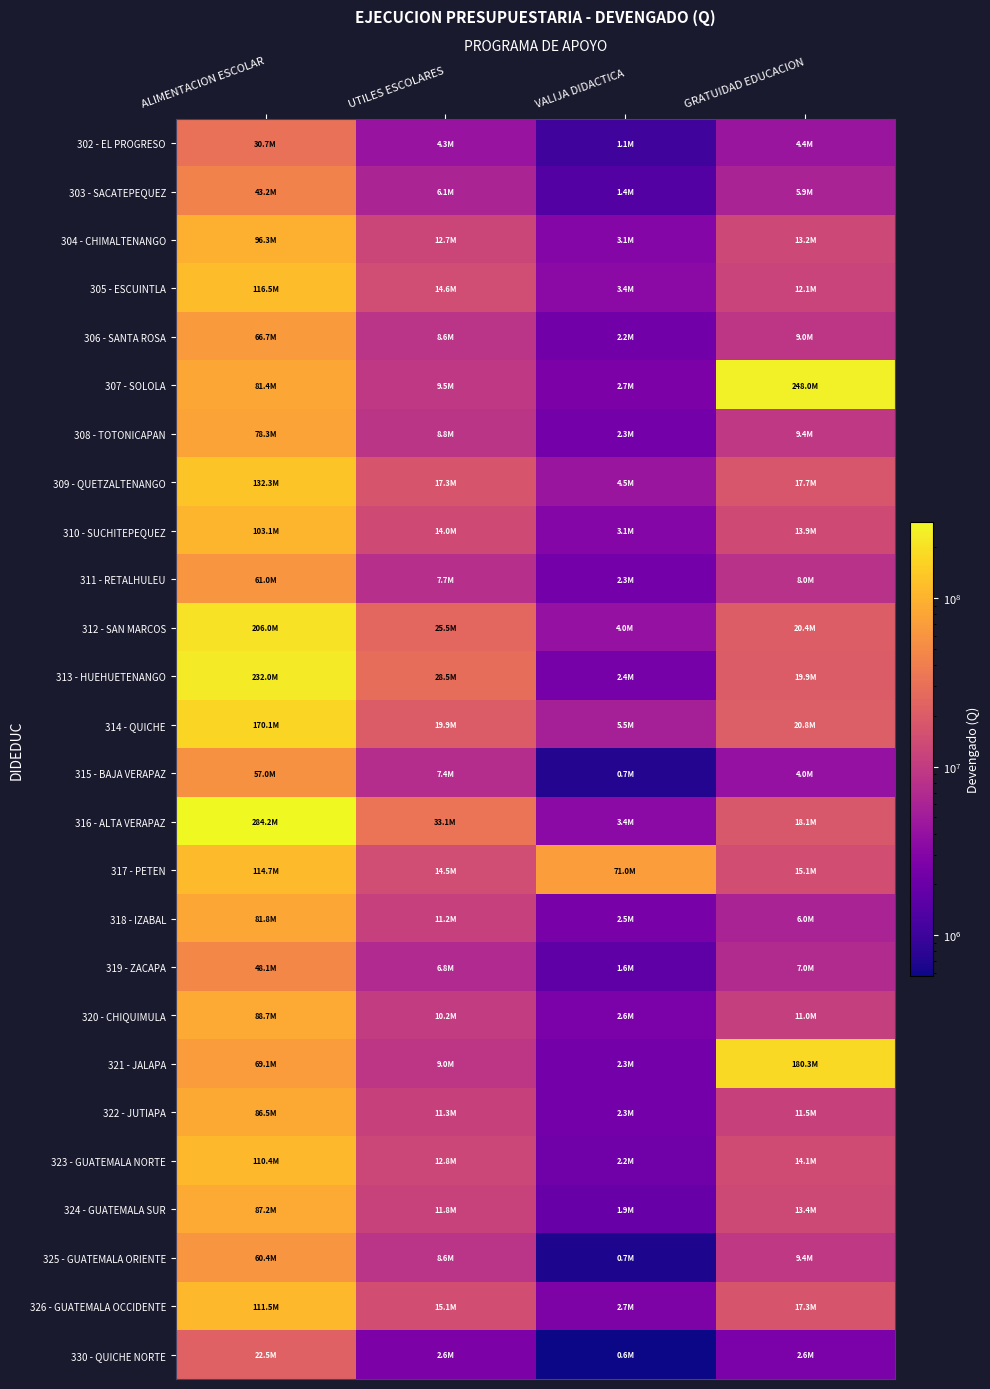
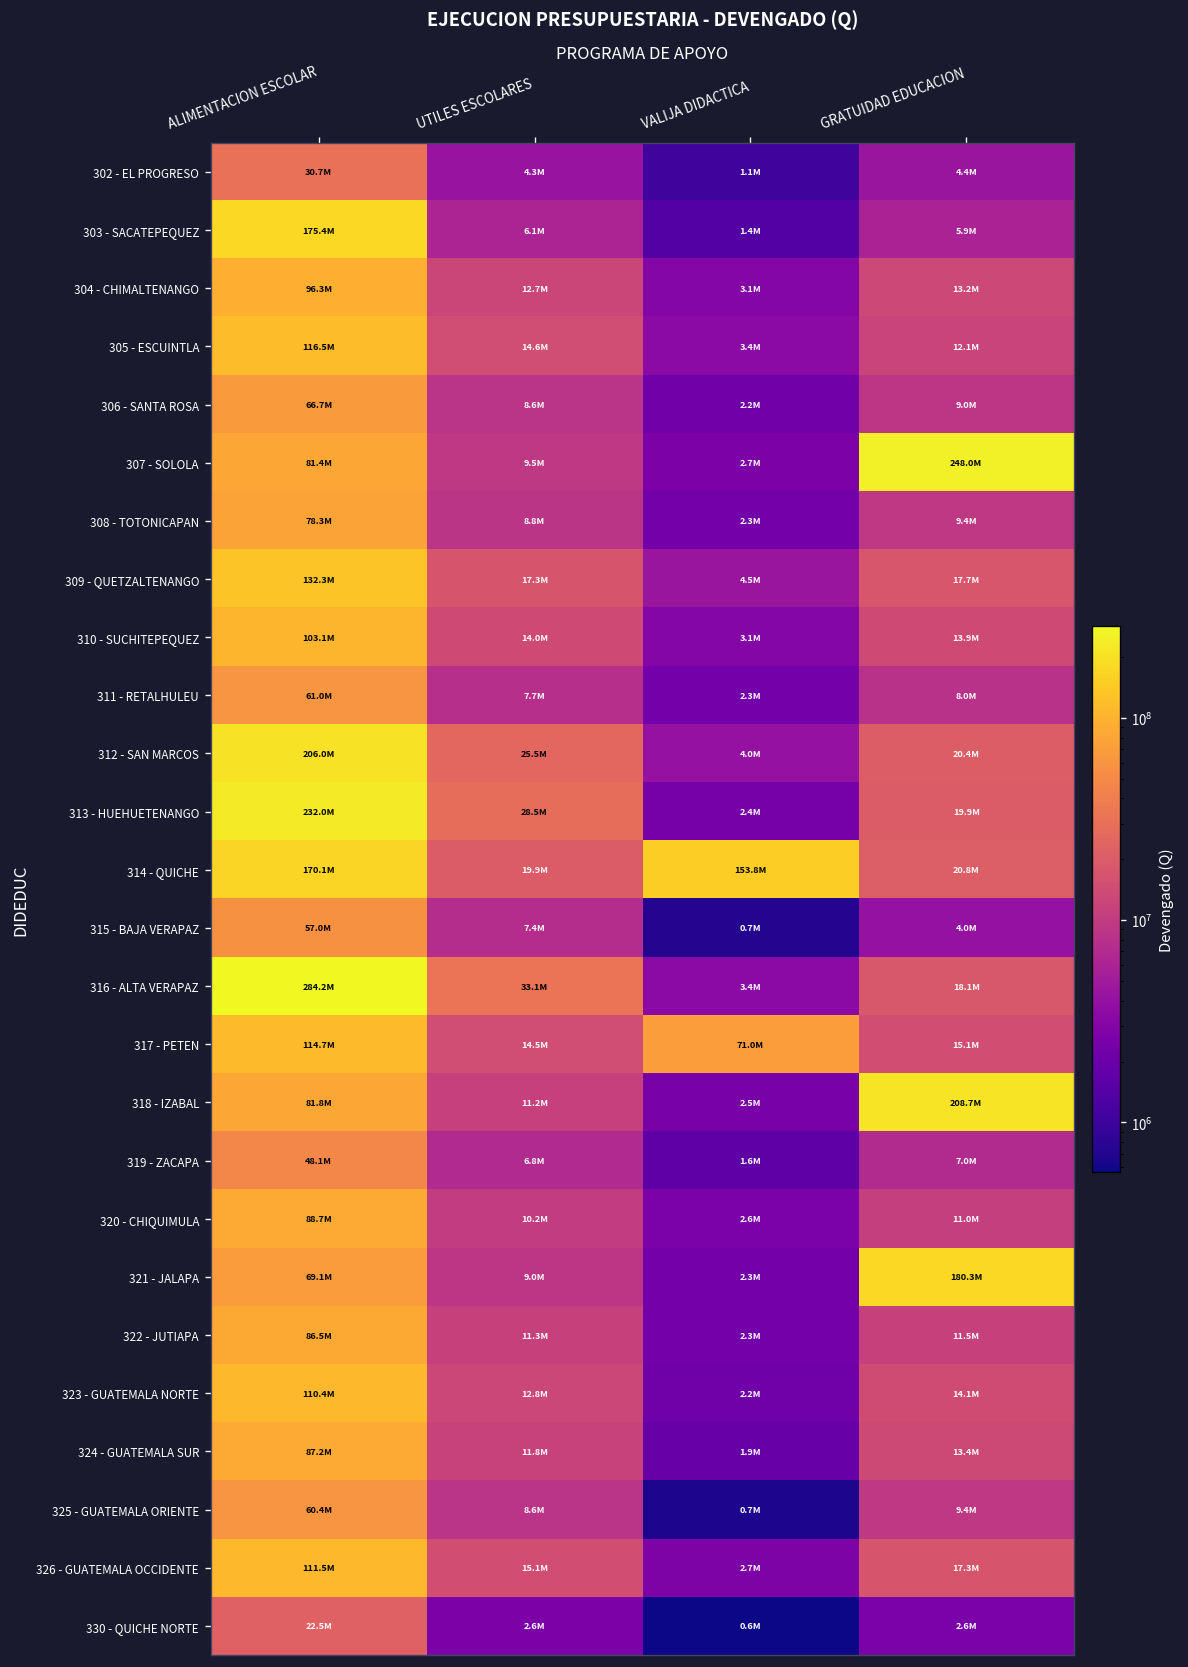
  {
    "302 - EL PROGRESO": {
      "ALIMENTACION ESCOLAR": "30.7M",
      "UTILES ESCOLARES": "4.3M",
      "VALIJA DIDACTICA": "1.1M",
      "GRATUIDAD EDUCACION": "4.4M"
    },
    "303 - SACATEPEQUEZ": {
-     "ALIMENTACION ESCOLAR": "43.2M",
+     "ALIMENTACION ESCOLAR": "175.4M",
      "UTILES ESCOLARES": "6.1M",
      "VALIJA DIDACTICA": "1.4M",
      "GRATUIDAD EDUCACION": "5.9M"
    },
    "304 - CHIMALTENANGO": {
      "ALIMENTACION ESCOLAR": "96.3M",
      "UTILES ESCOLARES": "12.7M",
      "VALIJA DIDACTICA": "3.1M",
      "GRATUIDAD EDUCACION": "13.2M"
    },
    "305 - ESCUINTLA": {
      "ALIMENTACION ESCOLAR": "116.5M",
      "UTILES ESCOLARES": "14.6M",
      "VALIJA DIDACTICA": "3.4M",
      "GRATUIDAD EDUCACION": "12.1M"
    },
    "306 - SANTA ROSA": {
      "ALIMENTACION ESCOLAR": "66.7M",
      "UTILES ESCOLARES": "8.6M",
      "VALIJA DIDACTICA": "2.2M",
      "GRATUIDAD EDUCACION": "9.0M"
    },
    "307 - SOLOLA": {
      "ALIMENTACION ESCOLAR": "81.4M",
      "UTILES ESCOLARES": "9.5M",
      "VALIJA DIDACTICA": "2.7M",
      "GRATUIDAD EDUCACION": "248.0M"
    },
    "308 - TOTONICAPAN": {
      "ALIMENTACION ESCOLAR": "78.3M",
      "UTILES ESCOLARES": "8.8M",
      "VALIJA DIDACTICA": "2.3M",
      "GRATUIDAD EDUCACION": "9.4M"
    },
    "309 - QUETZALTENANGO": {
      "ALIMENTACION ESCOLAR": "132.3M",
      "UTILES ESCOLARES": "17.3M",
      "VALIJA DIDACTICA": "4.5M",
      "GRATUIDAD EDUCACION": "17.7M"
    },
    "310 - SUCHITEPEQUEZ": {
      "ALIMENTACION ESCOLAR": "103.1M",
      "UTILES ESCOLARES": "14.0M",
      "VALIJA DIDACTICA": "3.1M",
      "GRATUIDAD EDUCACION": "13.9M"
    },
    "311 - RETALHULEU": {
      "ALIMENTACION ESCOLAR": "61.0M",
      "UTILES ESCOLARES": "7.7M",
      "VALIJA DIDACTICA": "2.3M",
      "GRATUIDAD EDUCACION": "8.0M"
    },
    "312 - SAN MARCOS": {
      "ALIMENTACION ESCOLAR": "206.0M",
      "UTILES ESCOLARES": "25.5M",
      "VALIJA DIDACTICA": "4.0M",
      "GRATUIDAD EDUCACION": "20.4M"
    },
    "313 - HUEHUETENANGO": {
      "ALIMENTACION ESCOLAR": "232.0M",
      "UTILES ESCOLARES": "28.5M",
      "VALIJA DIDACTICA": "2.4M",
      "GRATUIDAD EDUCACION": "19.9M"
    },
    "314 - QUICHE": {
      "ALIMENTACION ESCOLAR": "170.1M",
      "UTILES ESCOLARES": "19.9M",
-     "VALIJA DIDACTICA": "5.5M",
+     "VALIJA DIDACTICA": "153.8M",
      "GRATUIDAD EDUCACION": "20.8M"
    },
    "315 - BAJA VERAPAZ": {
      "ALIMENTACION ESCOLAR": "57.0M",
      "UTILES ESCOLARES": "7.4M",
      "VALIJA DIDACTICA": "0.7M",
      "GRATUIDAD EDUCACION": "4.0M"
    },
    "316 - ALTA VERAPAZ": {
      "ALIMENTACION ESCOLAR": "284.2M",
      "UTILES ESCOLARES": "33.1M",
      "VALIJA DIDACTICA": "3.4M",
      "GRATUIDAD EDUCACION": "18.1M"
    },
    "317 - PETEN": {
      "ALIMENTACION ESCOLAR": "114.7M",
      "UTILES ESCOLARES": "14.5M",
      "VALIJA DIDACTICA": "71.0M",
      "GRATUIDAD EDUCACION": "15.1M"
    },
    "318 - IZABAL": {
      "ALIMENTACION ESCOLAR": "81.8M",
      "UTILES ESCOLARES": "11.2M",
      "VALIJA DIDACTICA": "2.5M",
-     "GRATUIDAD EDUCACION": "6.0M"
+     "GRATUIDAD EDUCACION": "208.7M"
    },
    "319 - ZACAPA": {
      "ALIMENTACION ESCOLAR": "48.1M",
      "UTILES ESCOLARES": "6.8M",
      "VALIJA DIDACTICA": "1.6M",
      "GRATUIDAD EDUCACION": "7.0M"
    },
    "320 - CHIQUIMULA": {
      "ALIMENTACION ESCOLAR": "88.7M",
      "UTILES ESCOLARES": "10.2M",
      "VALIJA DIDACTICA": "2.6M",
      "GRATUIDAD EDUCACION": "11.0M"
    },
    "321 - JALAPA": {
      "ALIMENTACION ESCOLAR": "69.1M",
      "UTILES ESCOLARES": "9.0M",
      "VALIJA DIDACTICA": "2.3M",
      "GRATUIDAD EDUCACION": "180.3M"
    },
    "322 - JUTIAPA": {
      "ALIMENTACION ESCOLAR": "86.5M",
      "UTILES ESCOLARES": "11.3M",
      "VALIJA DIDACTICA": "2.3M",
      "GRATUIDAD EDUCACION": "11.5M"
    },
    "323 - GUATEMALA NORTE": {
      "ALIMENTACION ESCOLAR": "110.4M",
      "UTILES ESCOLARES": "12.8M",
      "VALIJA DIDACTICA": "2.2M",
      "GRATUIDAD EDUCACION": "14.1M"
    },
    "324 - GUATEMALA SUR": {
      "ALIMENTACION ESCOLAR": "87.2M",
      "UTILES ESCOLARES": "11.8M",
      "VALIJA DIDACTICA": "1.9M",
      "GRATUIDAD EDUCACION": "13.4M"
    },
    "325 - GUATEMALA ORIENTE": {
      "ALIMENTACION ESCOLAR": "60.4M",
      "UTILES ESCOLARES": "8.6M",
      "VALIJA DIDACTICA": "0.7M",
      "GRATUIDAD EDUCACION": "9.4M"
    },
    "326 - GUATEMALA OCCIDENTE": {
      "ALIMENTACION ESCOLAR": "111.5M",
      "UTILES ESCOLARES": "15.1M",
      "VALIJA DIDACTICA": "2.7M",
      "GRATUIDAD EDUCACION": "17.3M"
    },
    "330 - QUICHE NORTE": {
      "ALIMENTACION ESCOLAR": "22.5M",
      "UTILES ESCOLARES": "2.6M",
      "VALIJA DIDACTICA": "0.6M",
      "GRATUIDAD EDUCACION": "2.6M"
    }
  }
